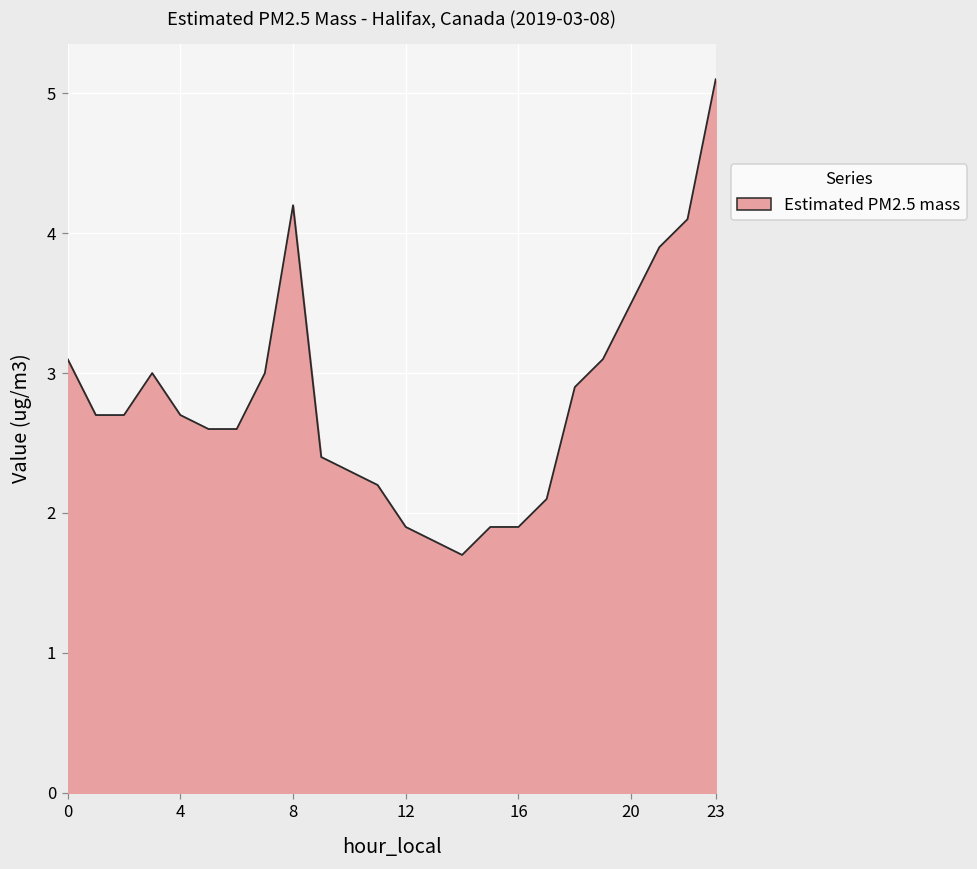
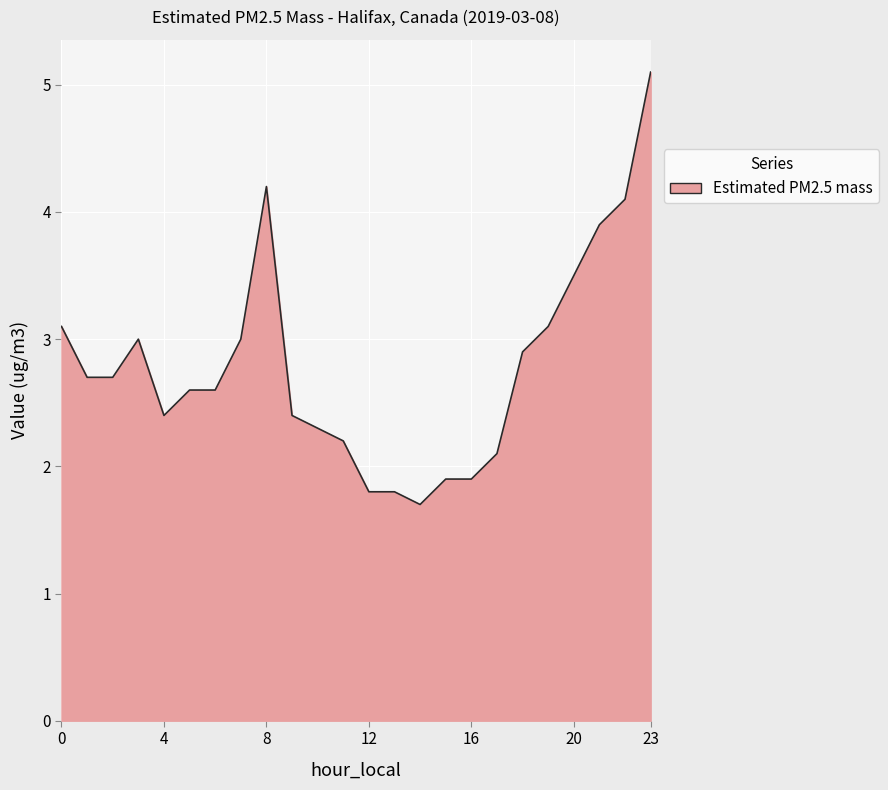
  {
    "0": 3.1,
-   "4": 2.7,
+   "4": 2.4,
    "8": 4.2,
-   "12": 1.9,
+   "12": 1.8,
    "16": 1.9,
    "20": 3.5,
    "23": 5.1
  }
